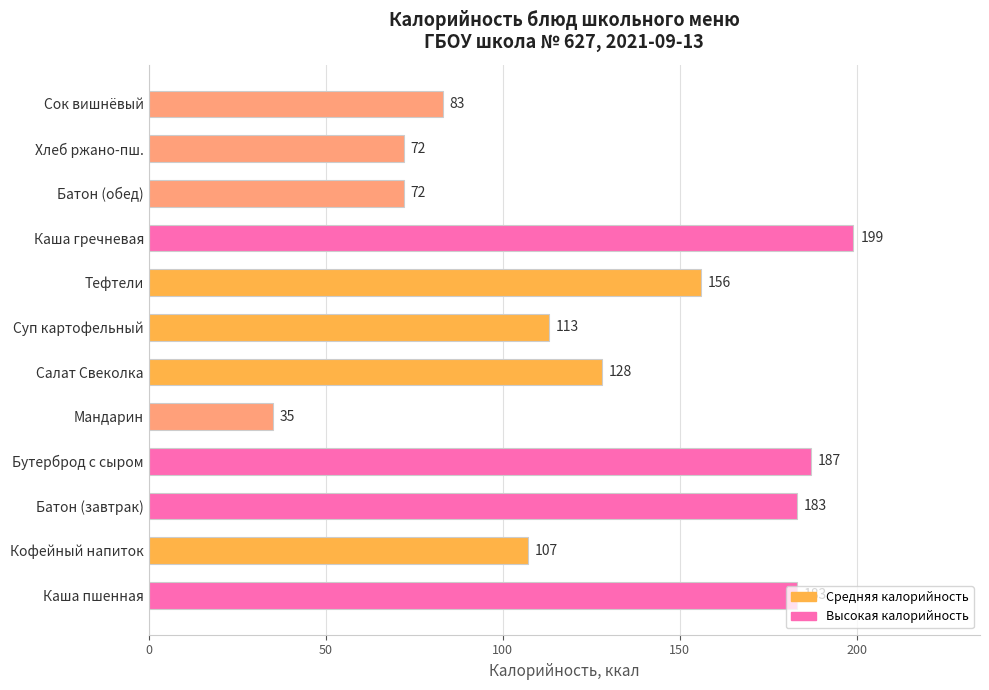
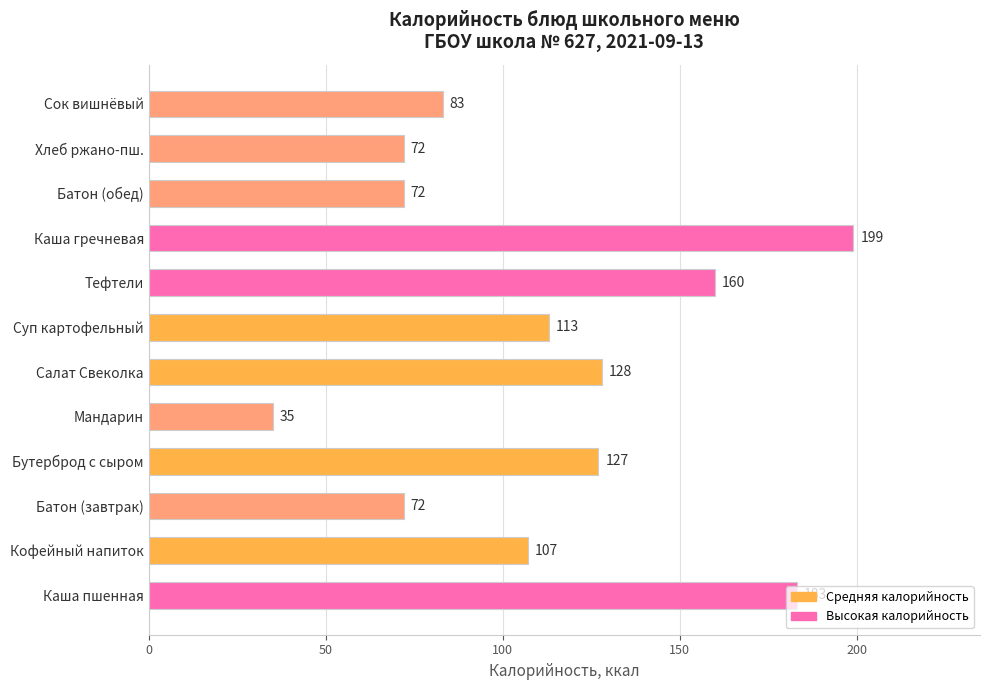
  {
    "Сок вишнёвый": 83,
    "Хлеб ржано-пш.": 72,
    "Батон (обед)": 72,
    "Каша гречневая": 199,
-   "Тефтели": 156,
+   "Тефтели": 160,
    "Суп картофельный": 113,
    "Салат Свеколка": 128,
    "Мандарин": 35,
-   "Бутерброд с сыром": 187,
-   "Батон (завтрак)": 183,
+   "Бутерброд с сыром": 127,
+   "Батон (завтрак)": 72,
    "Кофейный напиток": 107
  }
